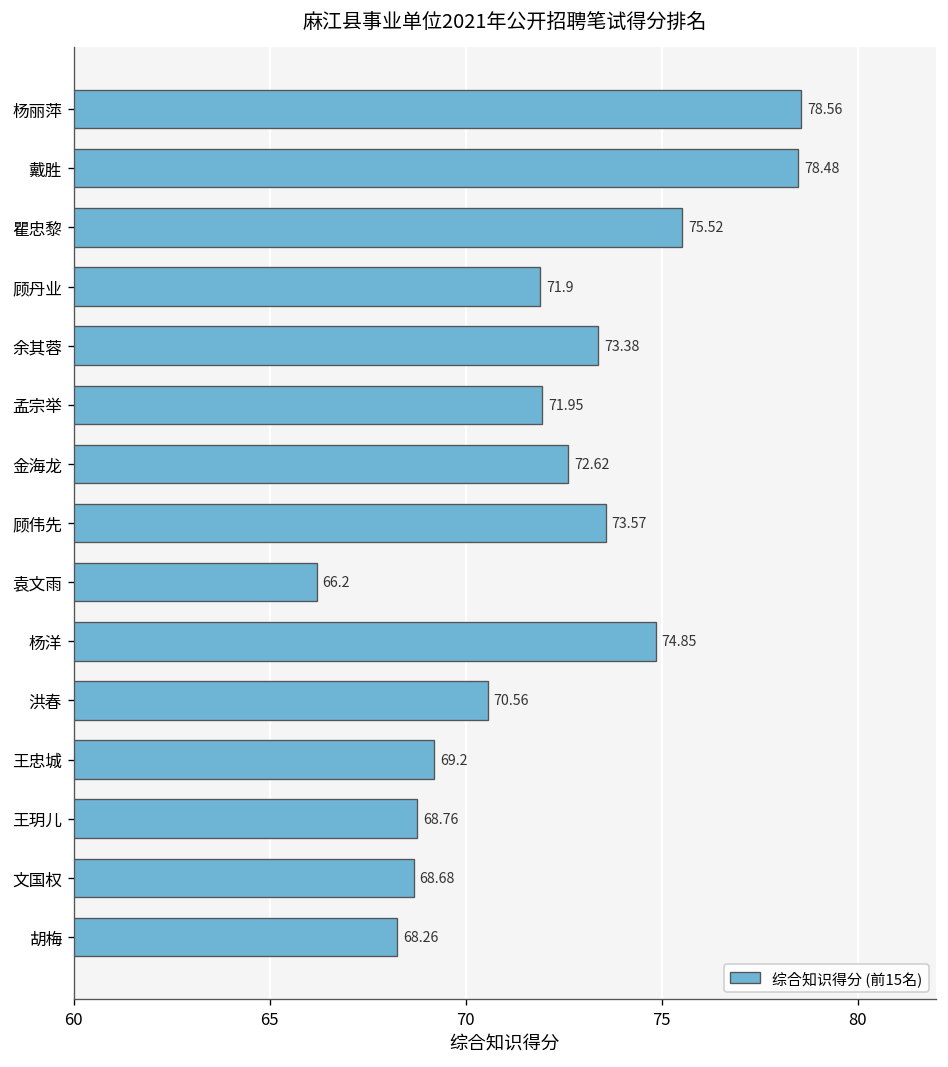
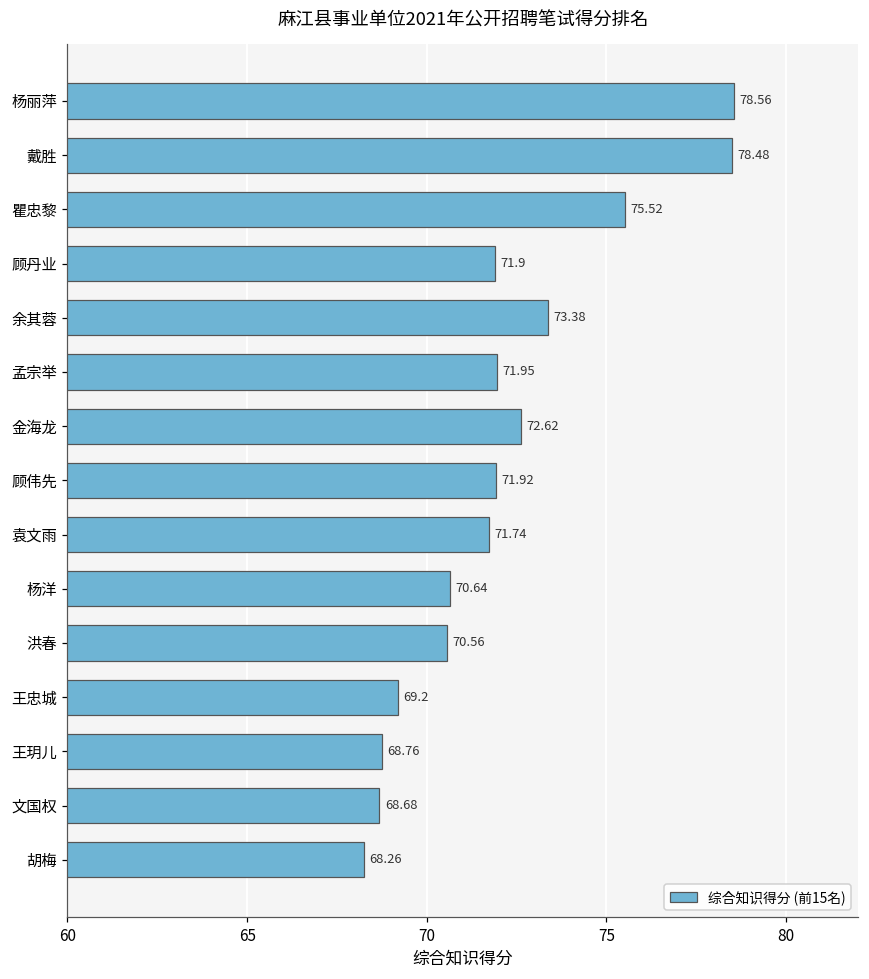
  {
    "杨丽萍": 78.56,
    "戴胜": 78.48,
    "瞿忠黎": 75.52,
    "顾丹业": 71.9,
    "余其蓉": 73.38,
    "孟宗举": 71.95,
    "金海龙": 72.62,
-   "顾伟先": 73.57,
-   "袁文雨": 66.2,
-   "杨洋": 74.85,
+   "顾伟先": 71.92,
+   "袁文雨": 71.74,
+   "杨洋": 70.64,
    "洪春": 70.56,
    "王忠城": 69.2,
    "王玥儿": 68.76,
    "文国权": 68.68,
    "胡梅": 68.26
  }
